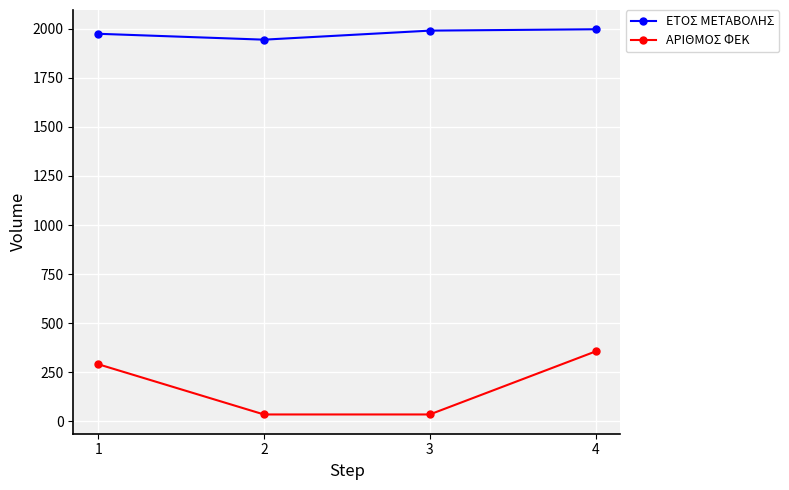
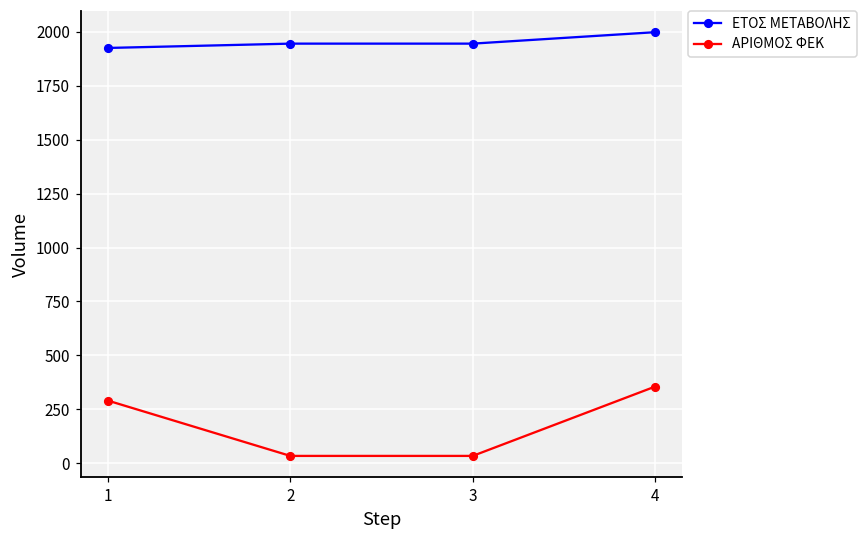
  {
    "ΕΤΟΣ ΜΕΤΑΒΟΛΗΣ": {
-     "1": 1970,
+     "1": 1920,
      "2": 1940,
-     "3": 1990,
+     "3": 1940,
      "4": 2000
    },
    "ΑΡΙΘΜΟΣ ΦΕΚ": {
      "1": 290,
      "2": 40,
      "3": 40,
      "4": 360
    }
  }
